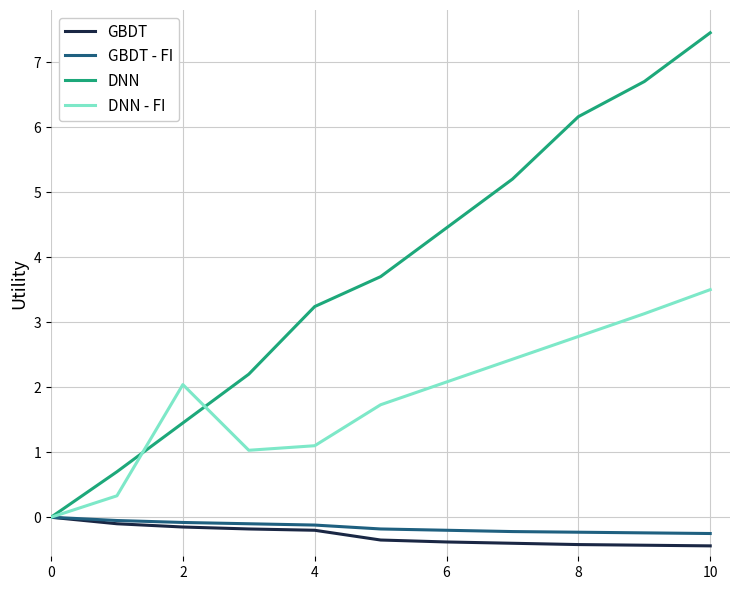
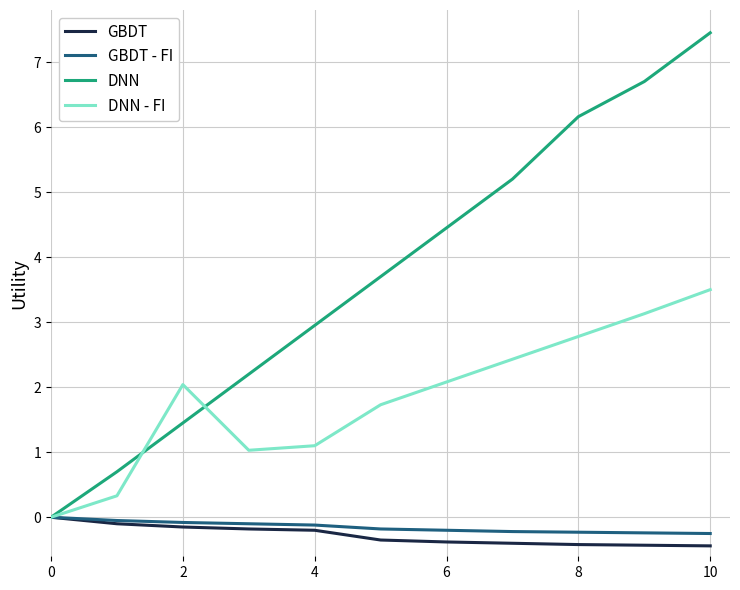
  {
    "GBDT": {
      "2": -0.2,
      "4": -0.2,
      "6": -0.4,
      "8": -0.4,
      "10": -0.4
    },
    "GBDT - FI": {
      "2": -0.1,
      "4": -0.1,
      "6": -0.2,
      "8": -0.2,
      "10": -0.3
    },
    "DNN": {
      "2": 1.5,
-     "4": 3.2,
+     "4": 3.0,
      "6": 4.5,
      "8": 6.2,
      "10": 7.5
    },
    "DNN - FI": {
      "2": 2.0,
      "4": 1.1,
      "6": 2.1,
      "8": 2.8,
      "10": 3.5
    }
  }
